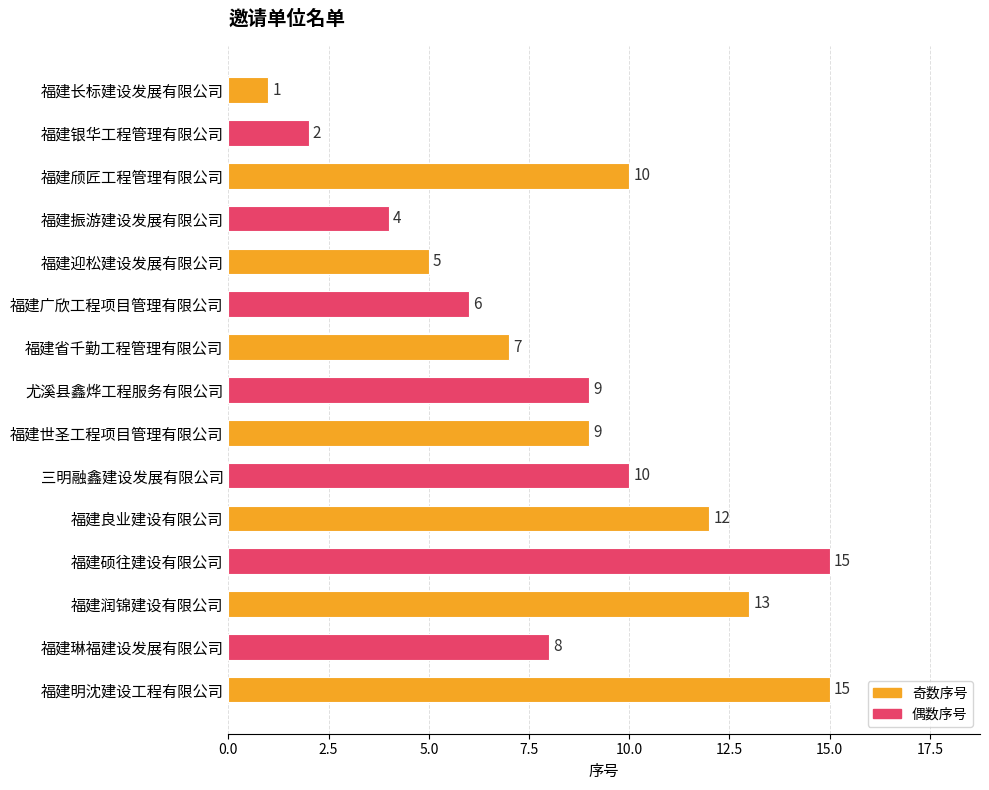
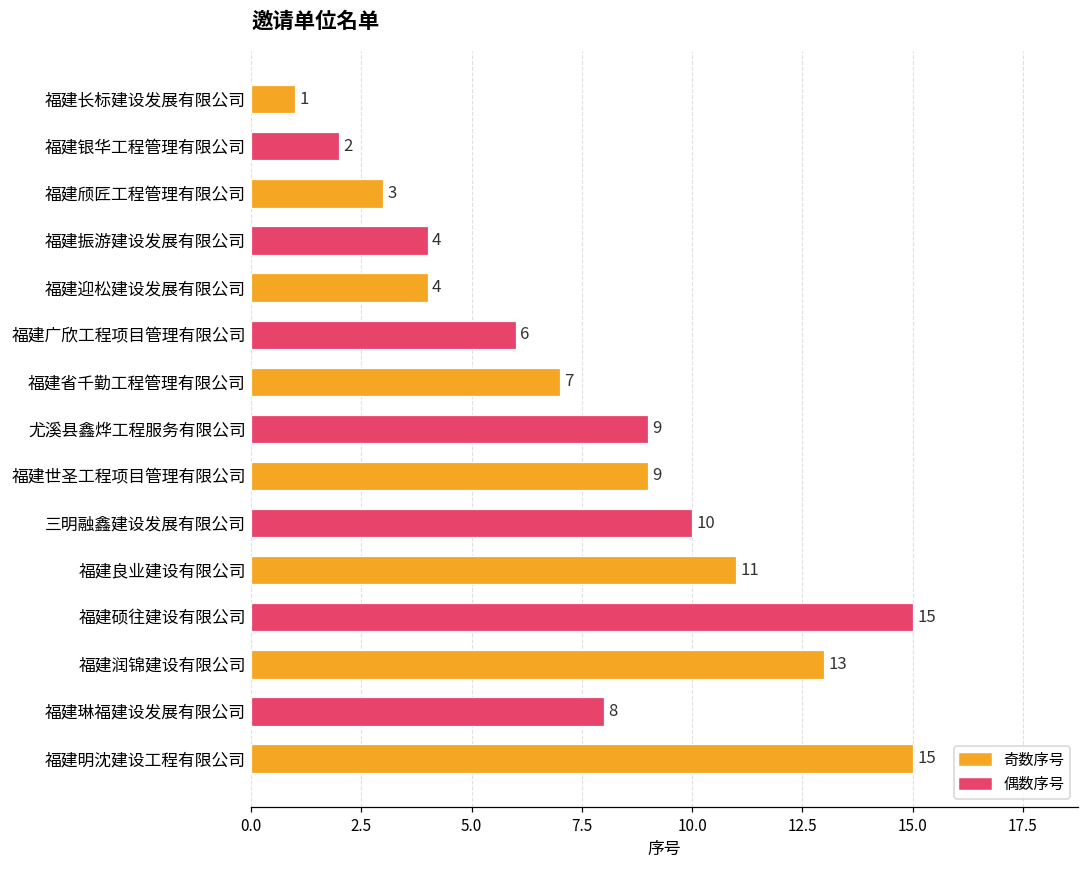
  {
    "福建长标建设发展有限公司": 1,
    "福建银华工程管理有限公司": 2,
-   "福建颀匠工程管理有限公司": 10,
+   "福建颀匠工程管理有限公司": 3,
    "福建振游建设发展有限公司": 4,
-   "福建迎松建设发展有限公司": 5,
+   "福建迎松建设发展有限公司": 4,
    "福建广欣工程项目管理有限公司": 6,
    "福建省千勤工程管理有限公司": 7,
    "尤溪县鑫烨工程服务有限公司": 9,
    "福建世圣工程项目管理有限公司": 9,
    "三明融鑫建设发展有限公司": 10,
-   "福建良业建设有限公司": 12,
+   "福建良业建设有限公司": 11,
    "福建硕往建设有限公司": 15,
    "福建润锦建设有限公司": 13,
    "福建琳福建设发展有限公司": 8,
    "福建明沈建设工程有限公司": 15
  }
